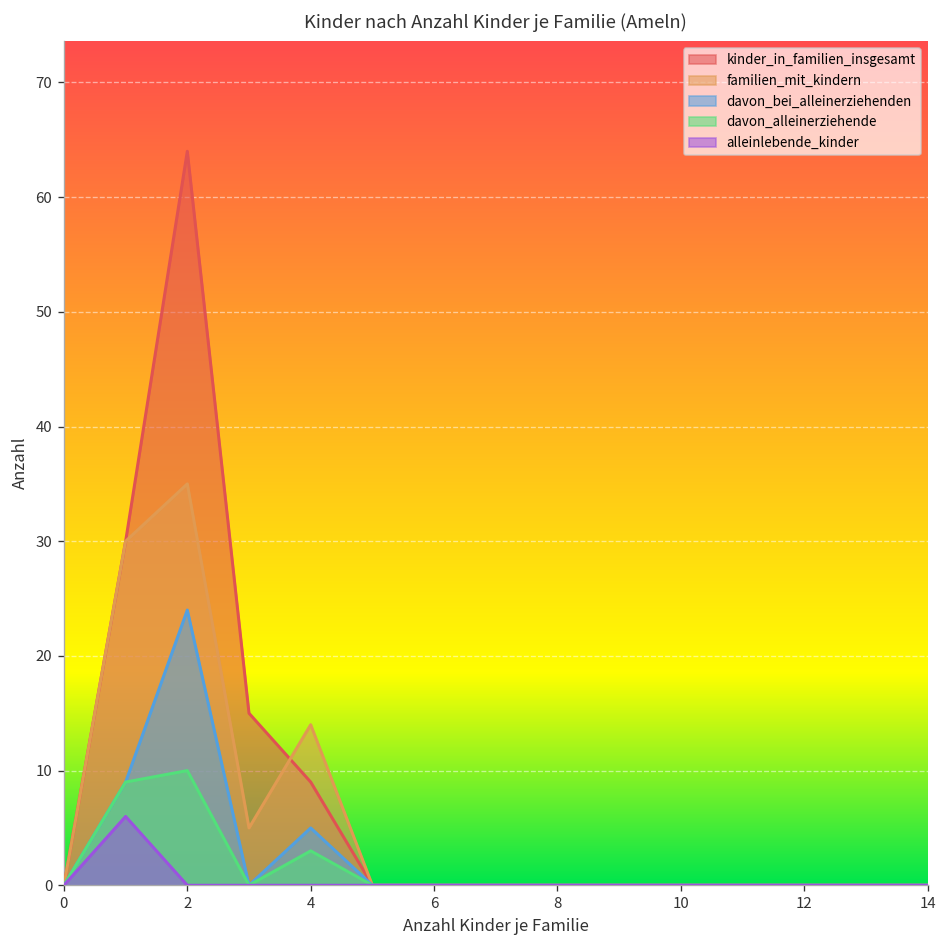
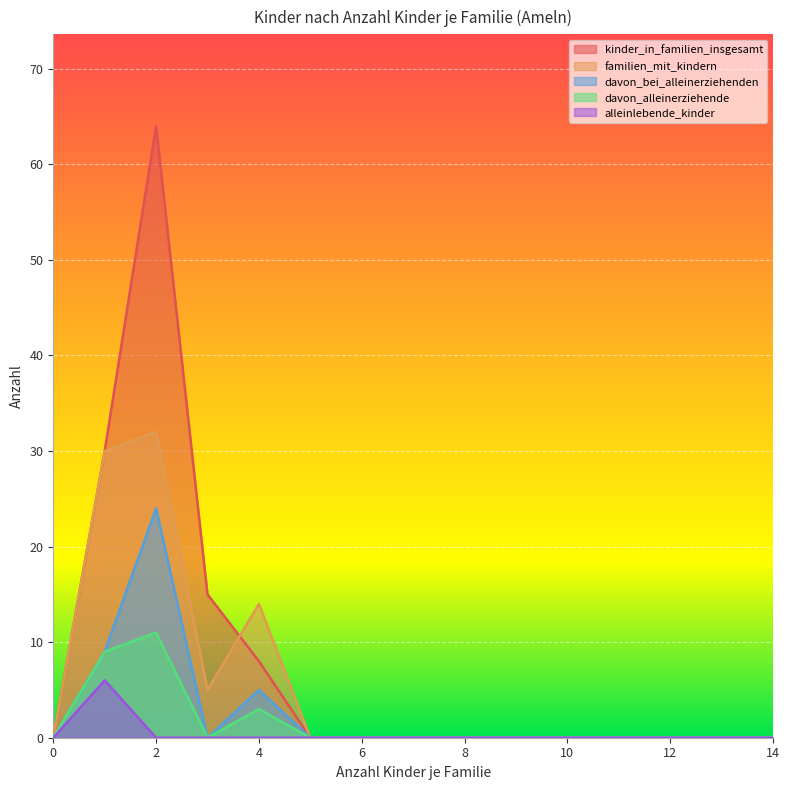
  {
    "kinder_in_familien_insgesamt": {
      "2": 64,
-     "4": 9
+     "4": 8
    },
    "familien_mit_kindern": {
-     "2": 35,
+     "2": 32,
      "4": 14
    },
    "davon_bei_alleinerziehenden": {
      "2": 24,
      "4": 5
    },
    "davon_alleinerziehende": {
-     "2": 10,
+     "2": 11,
      "4": 3
    },
    "alleinlebende_kinder": {
      "2": 0,
      "4": 0
    }
  }
